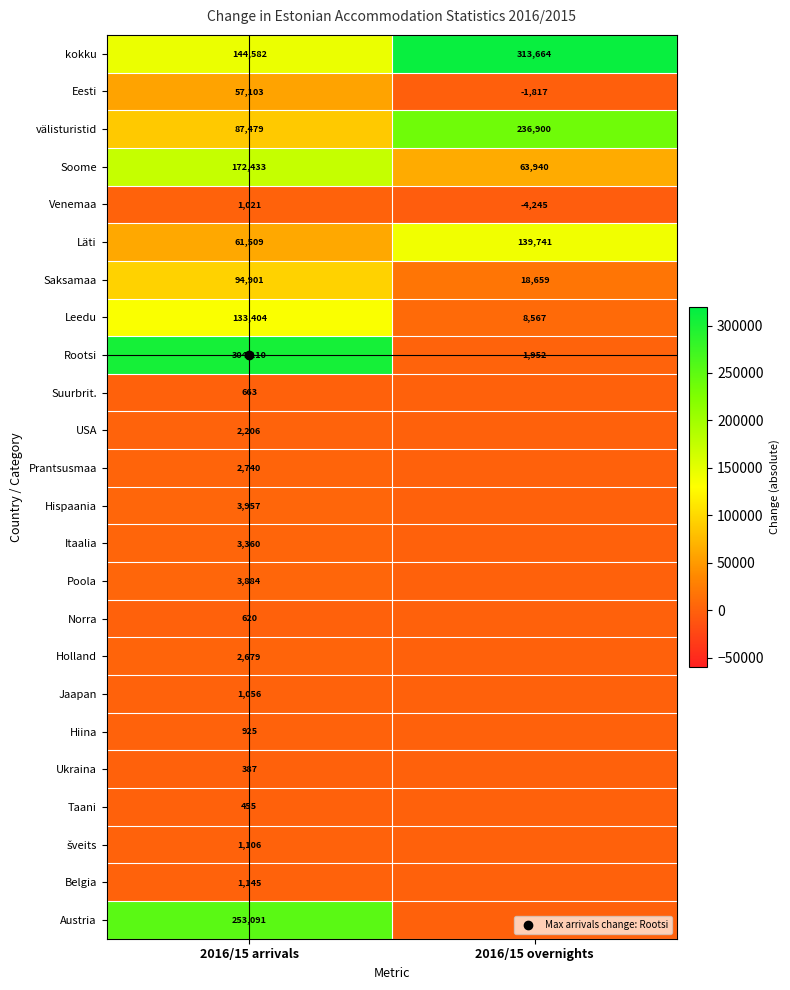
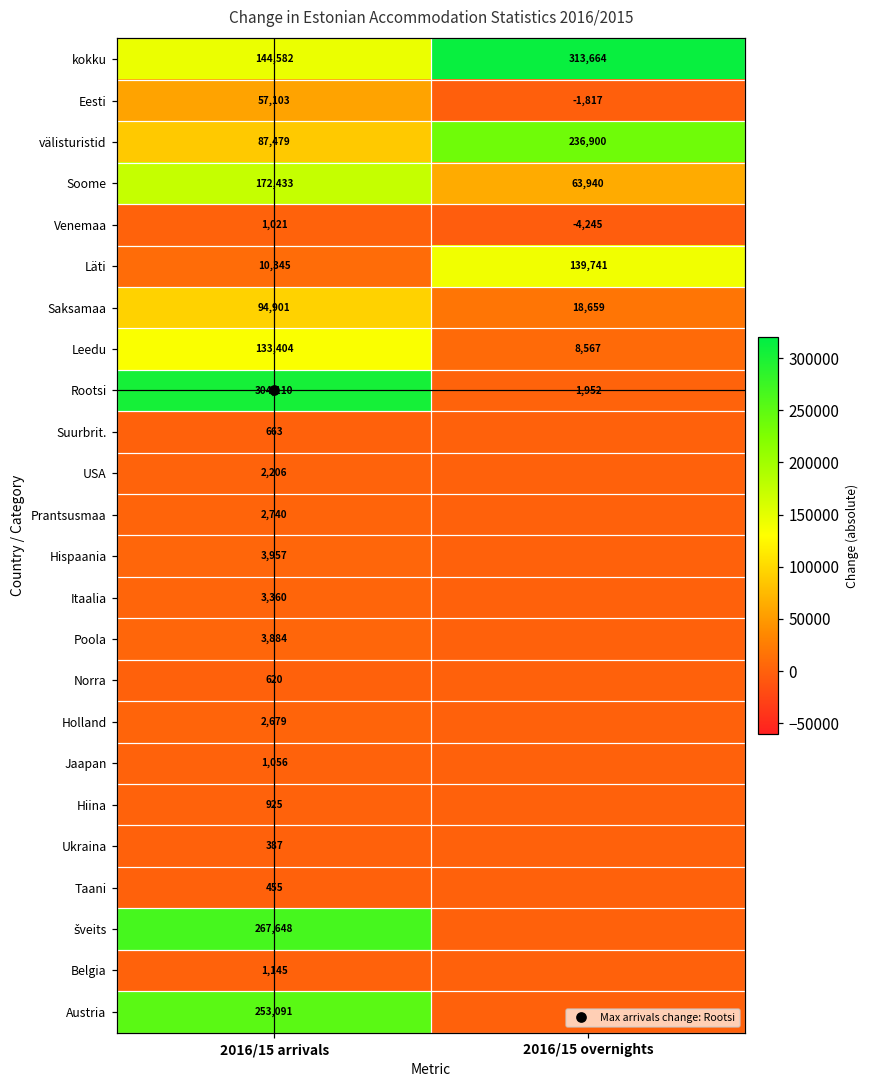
  {
    "kokku": {
      "2016/15 arrivals": "144,582",
      "2016/15 overnights": "313,664"
    },
    "Eesti": {
      "2016/15 arrivals": "57,103",
      "2016/15 overnights": "-1,817"
    },
    "välisturistid": {
      "2016/15 arrivals": "87,479",
      "2016/15 overnights": "236,900"
    },
    "Soome": {
      "2016/15 arrivals": "172,433",
      "2016/15 overnights": "63,940"
    },
    "Venemaa": {
      "2016/15 arrivals": "1,021",
      "2016/15 overnights": "-4,245"
    },
    "Läti": {
-     "2016/15 arrivals": "61,509",
+     "2016/15 arrivals": "10,345",
      "2016/15 overnights": "139,741"
    },
    "Saksamaa": {
      "2016/15 arrivals": "94,901",
      "2016/15 overnights": "18,659"
    },
    "Leedu": {
      "2016/15 arrivals": "133,404",
      "2016/15 overnights": "8,567"
    },
    "Rootsi": {
      "2016/15 overnights": "1,952"
    },
    "Suurbrit.": {
      "2016/15 arrivals": "663"
    },
    "USA": {
      "2016/15 arrivals": "2,206"
    },
    "Prantsusmaa": {
      "2016/15 arrivals": "2,740"
    },
    "Hispaania": {
      "2016/15 arrivals": "3,957"
    },
    "Itaalia": {
      "2016/15 arrivals": "3,360"
    },
    "Poola": {
      "2016/15 arrivals": "3,884"
    },
    "Norra": {
      "2016/15 arrivals": "620"
    },
    "Holland": {
      "2016/15 arrivals": "2,679"
    },
    "Jaapan": {
      "2016/15 arrivals": "1,056"
    },
    "Hiina": {
      "2016/15 arrivals": "925"
    },
    "Ukraina": {
      "2016/15 arrivals": "387"
    },
    "Taani": {
      "2016/15 arrivals": "455"
    },
    "šveits": {
-     "2016/15 arrivals": "1,106"
+     "2016/15 arrivals": "267,648"
    },
    "Belgia": {
      "2016/15 arrivals": "1,145"
    },
    "Austria": {
      "2016/15 arrivals": "253,091"
    }
  }
